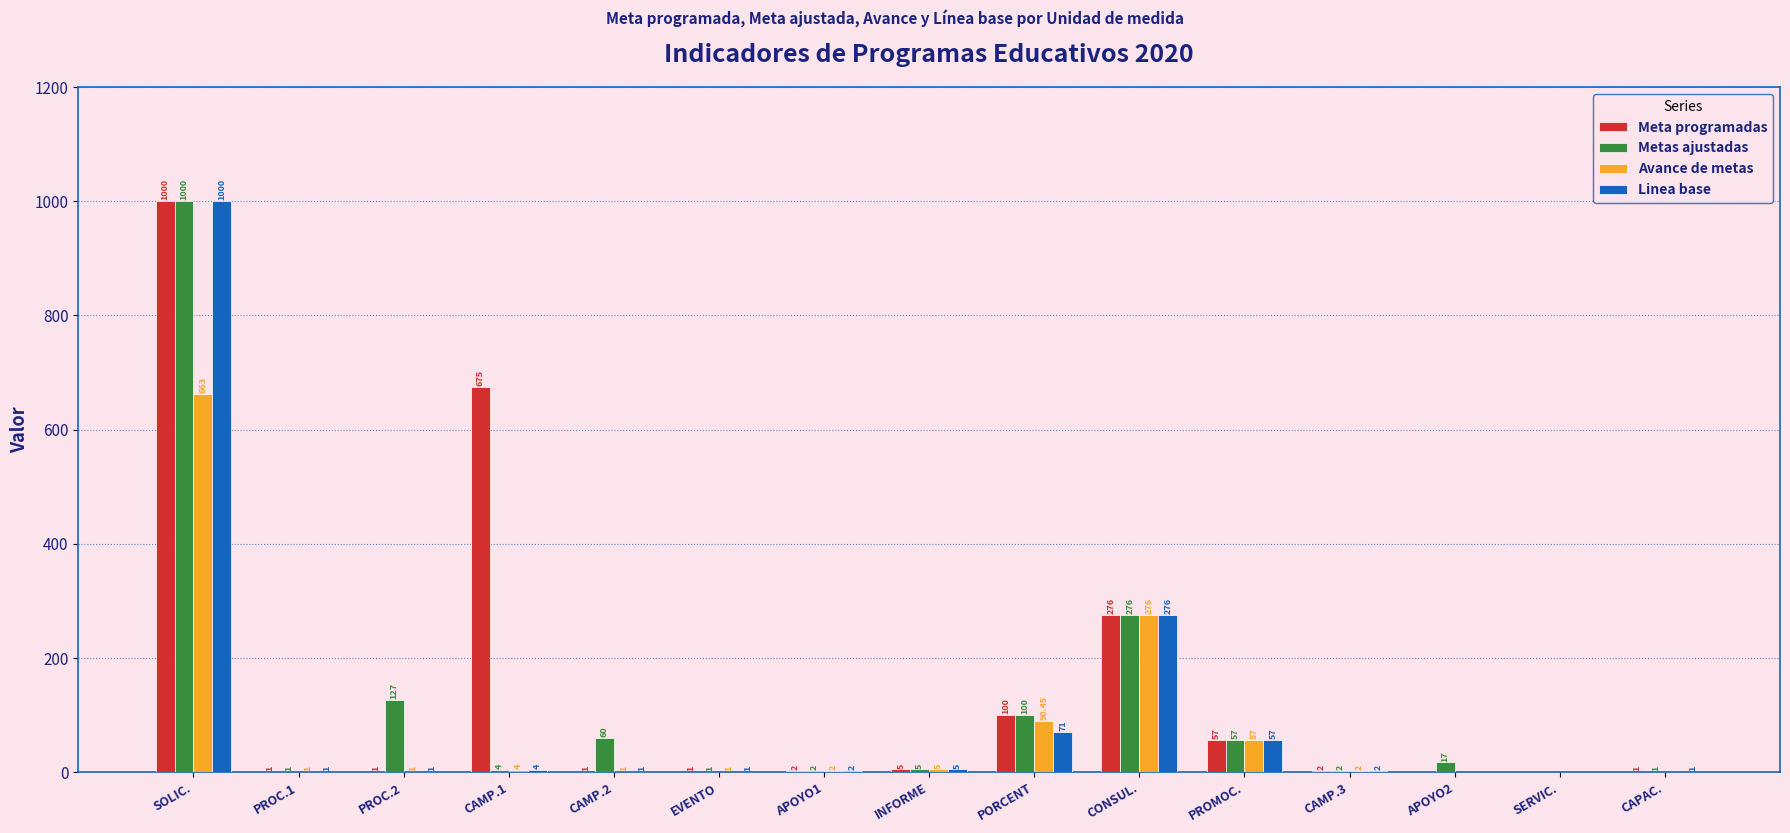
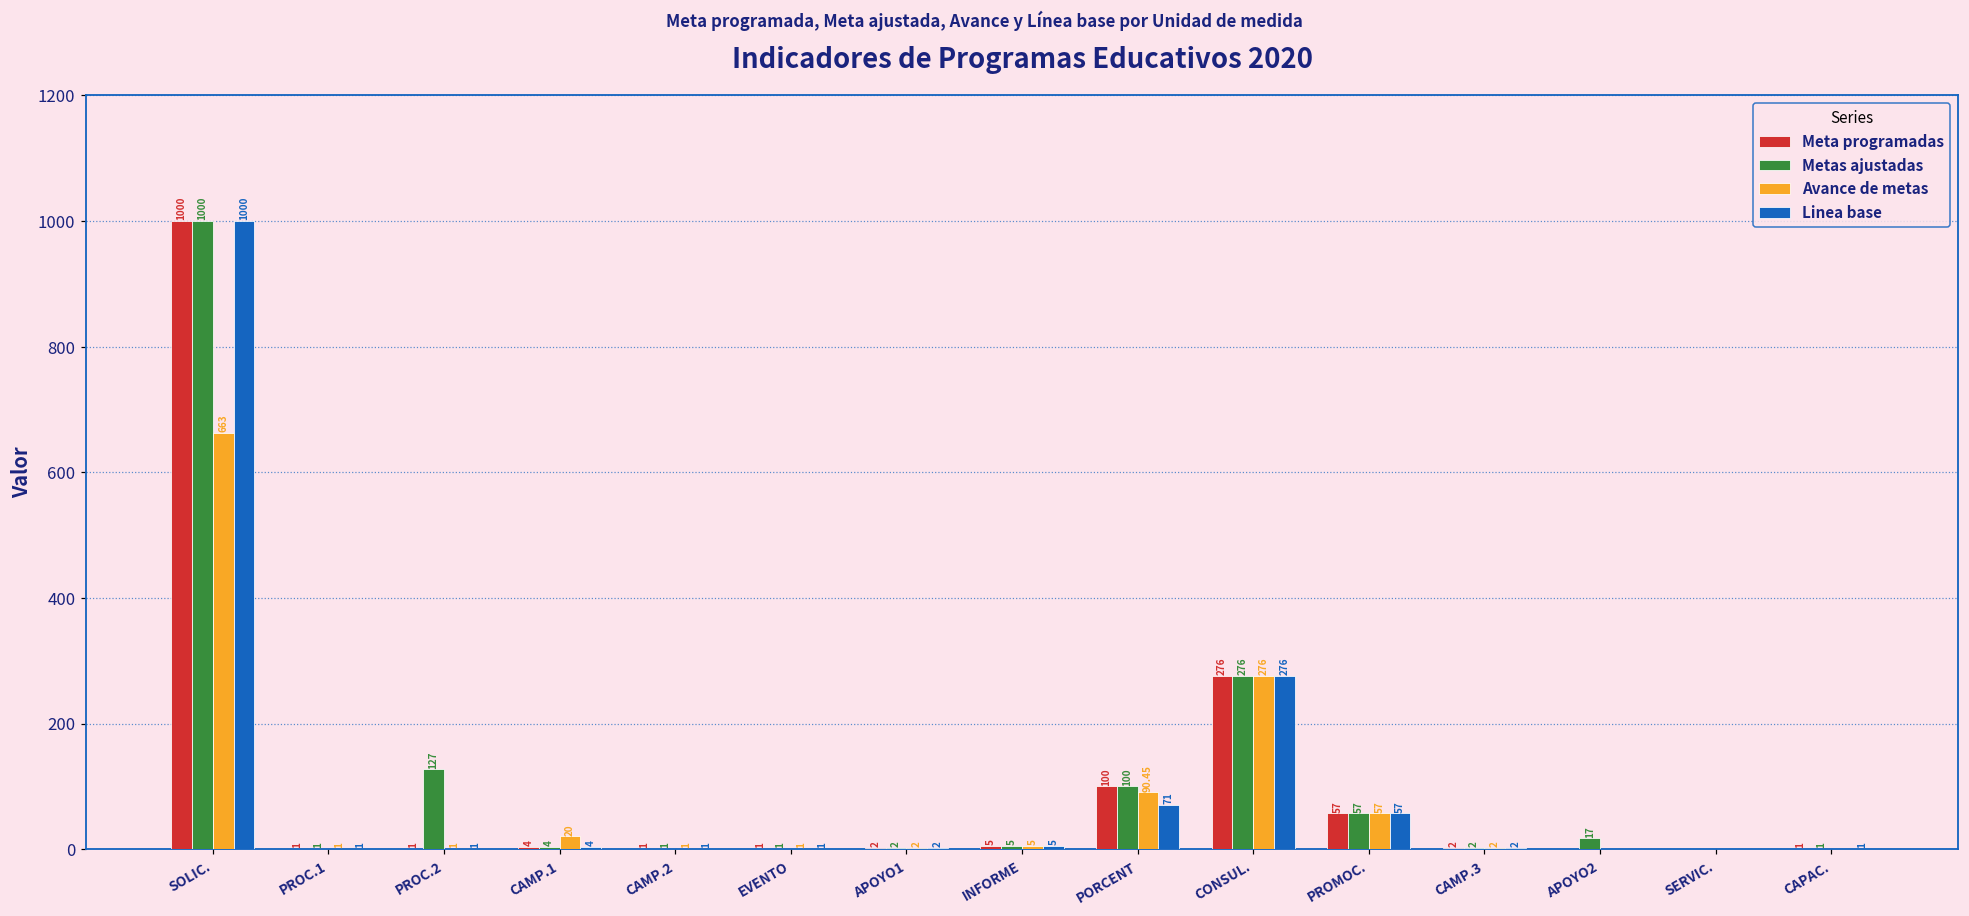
  {
    "Meta programadas": {
      "SOLIC.": 1000,
      "PROC.1": 1,
      "PROC.2": 1,
-     "CAMP.1": 675,
+     "CAMP.1": 4,
      "CAMP.2": 1,
      "EVENTO": 1,
      "APOYO1": 2,
      "INFORME": 5,
      "PORCENT": 100,
      "CONSUL.": 276,
      "PROMOC.": 57,
      "CAMP.3": 2,
      "CAPAC.": 1
    },
    "Metas ajustadas": {
      "SOLIC.": 1000,
      "PROC.1": 1,
      "PROC.2": 127,
      "CAMP.1": 4,
-     "CAMP.2": 60,
+     "CAMP.2": 1,
      "EVENTO": 1,
      "APOYO1": 2,
      "INFORME": 5,
      "PORCENT": 100,
      "CONSUL.": 276,
      "PROMOC.": 57,
      "CAMP.3": 2,
      "APOYO2": 17,
      "CAPAC.": 1
    },
    "Avance de metas": {
      "SOLIC.": 663,
      "PROC.1": 1,
      "PROC.2": 1,
-     "CAMP.1": 4,
+     "CAMP.1": 20,
      "CAMP.2": 1,
      "EVENTO": 1,
      "APOYO1": 2,
      "INFORME": 5,
      "PORCENT": 90.45,
      "CONSUL.": 276,
      "PROMOC.": 57,
      "CAMP.3": 2
    },
    "Linea base": {
      "SOLIC.": 1000,
      "PROC.1": 1,
      "PROC.2": 1,
      "CAMP.1": 4,
      "CAMP.2": 1,
      "EVENTO": 1,
      "APOYO1": 2,
      "INFORME": 5,
      "PORCENT": 71,
      "CONSUL.": 276,
      "PROMOC.": 57,
      "CAMP.3": 2,
      "CAPAC.": 1
    }
  }
